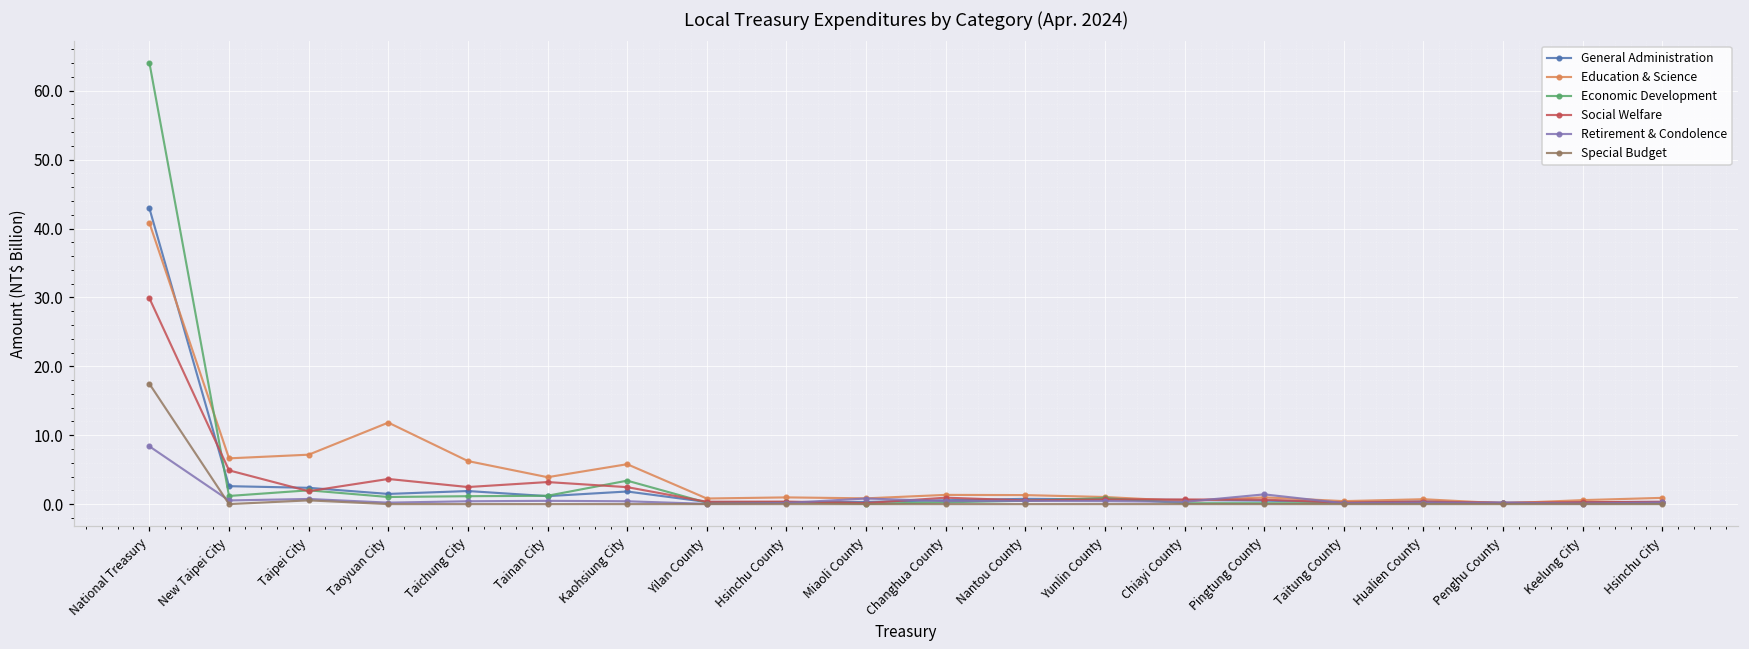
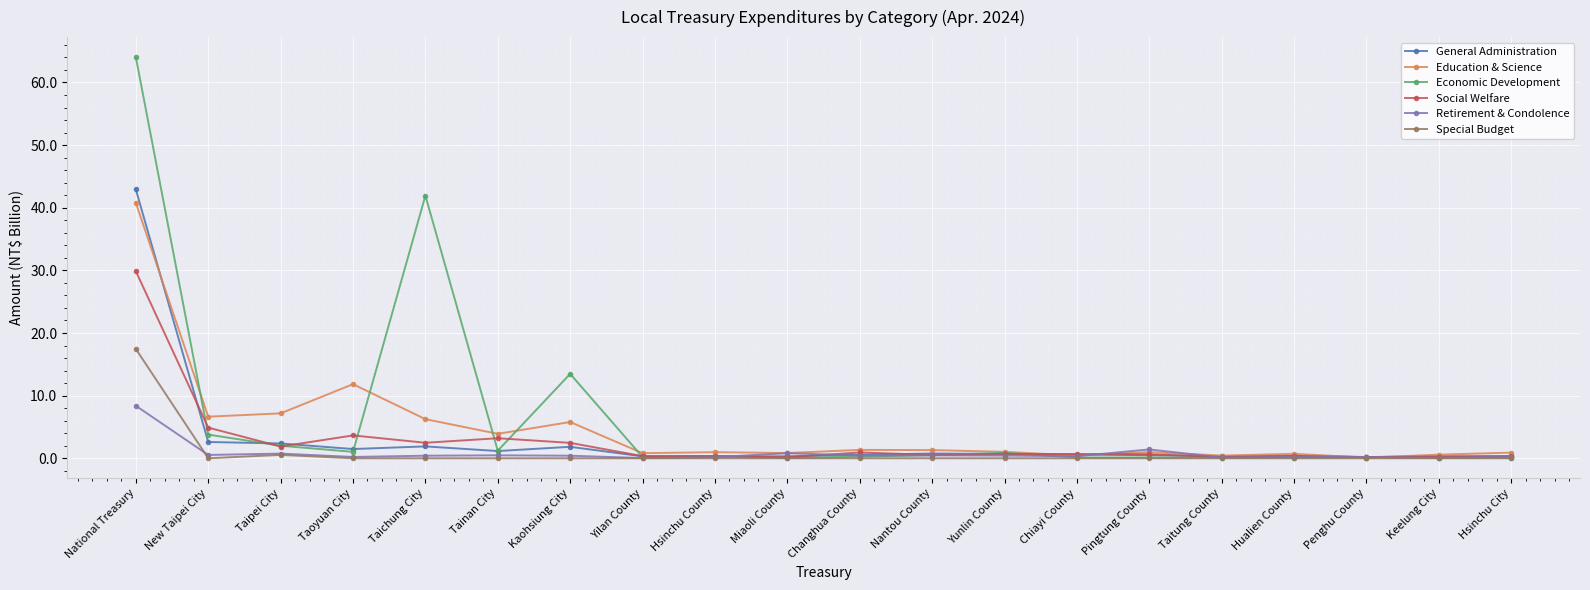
  {
    "Economic Development": {
      "National Treasury": 64,
-     "New Taipei City": 1,
+     "New Taipei City": 4,
      "Taoyuan City": 1,
-     "Taichung City": 1,
-     "Kaohsiung City": 3
+     "Taichung City": 42,
+     "Kaohsiung City": 13
    },
    "Special Budget": {
      "National Treasury": 17,
      "New Taipei City": 0,
      "Taichung City": 0,
      "Tainan City": 0,
      "Kaohsiung City": 0,
      "Nantou County": 0,
      "Yunlin County": 0
    }
  }
